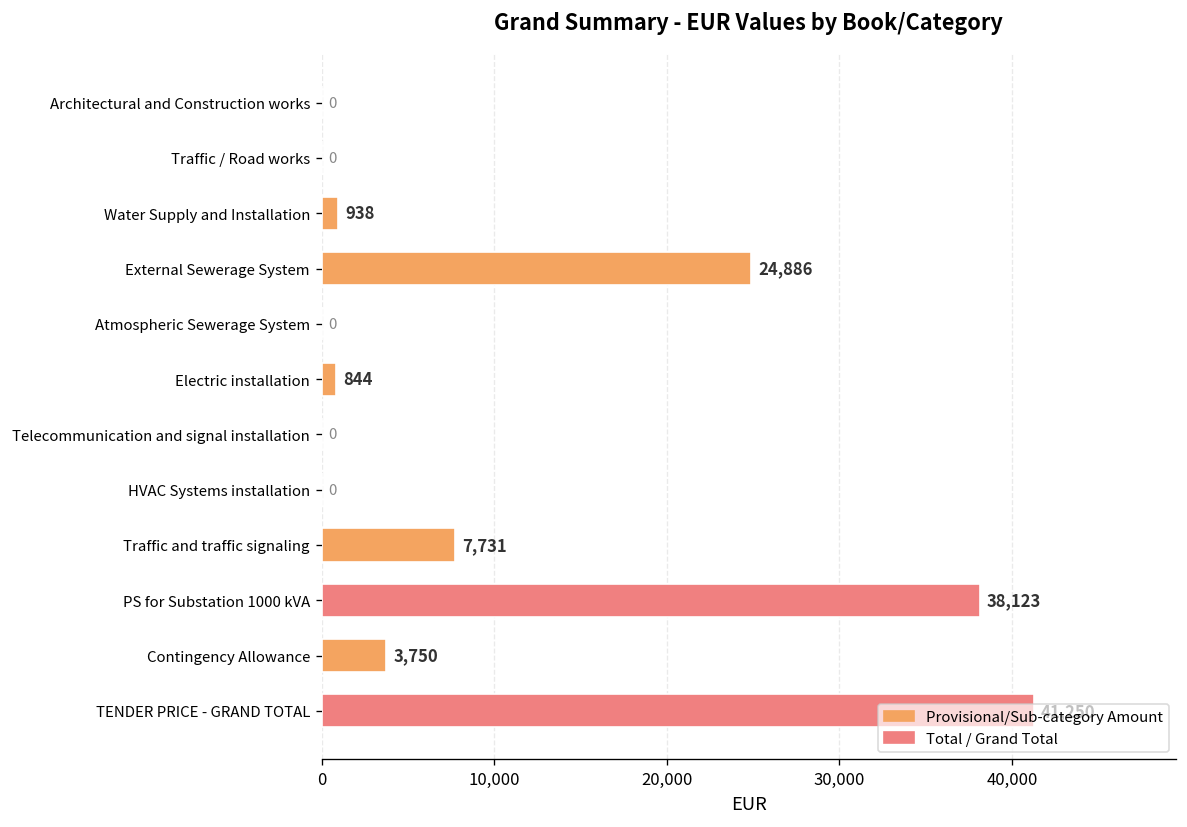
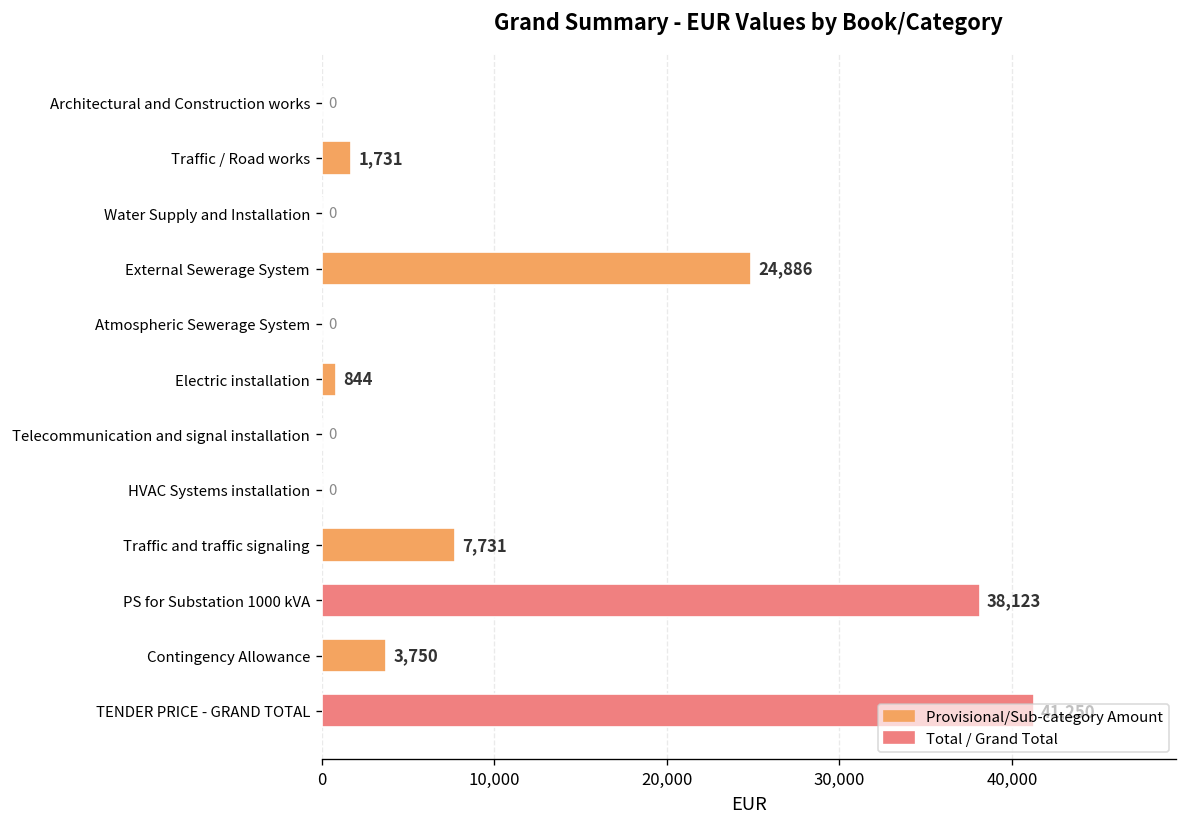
  {
    "Architectural and Construction works": "0",
-   "Traffic / Road works": "0",
-   "Water Supply and Installation": "938",
+   "Traffic / Road works": "1,731",
+   "Water Supply and Installation": "0",
    "External Sewerage System": "24,886",
    "Atmospheric Sewerage System": "0",
    "Electric installation": "844",
    "Telecommunication and signal installation": "0",
    "HVAC Systems installation": "0",
    "Traffic and traffic signaling": "7,731",
    "PS for Substation 1000 kVA": "38,123",
    "Contingency Allowance": "3,750"
  }
